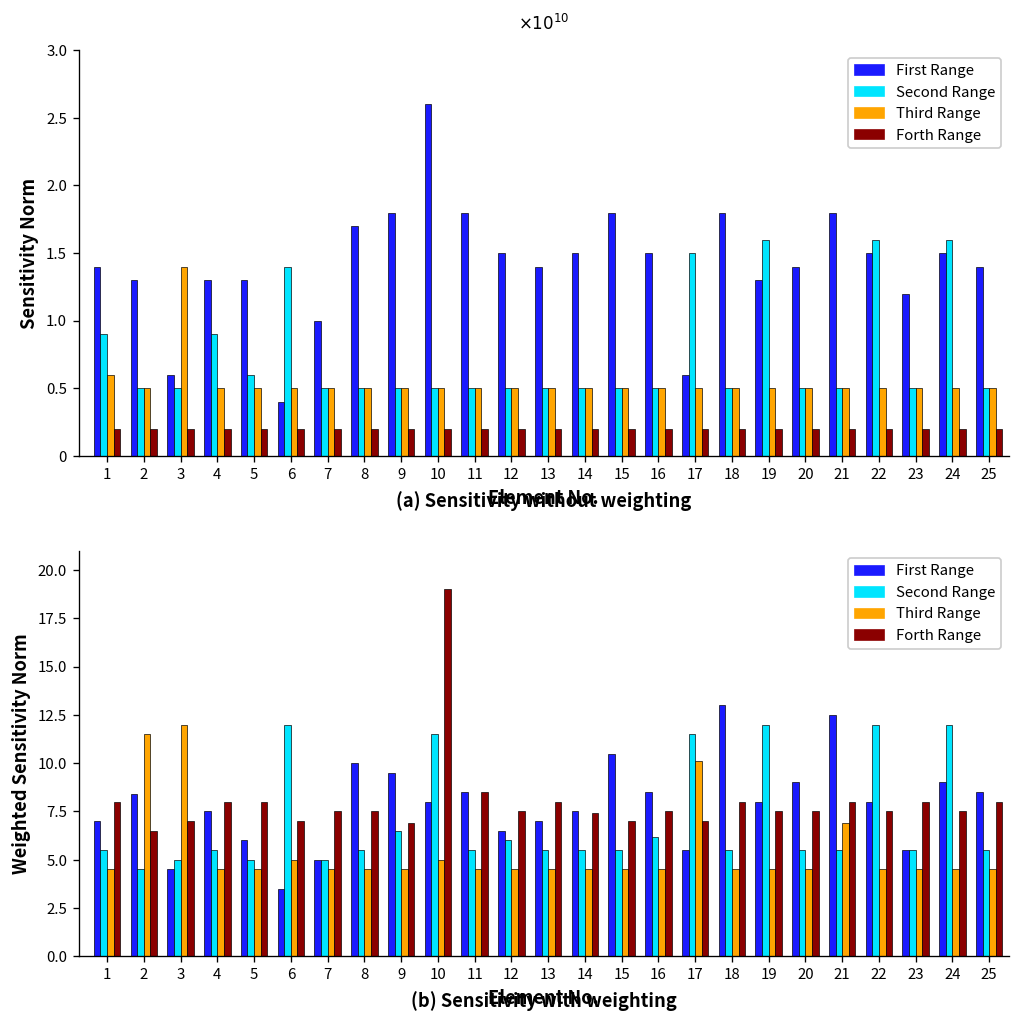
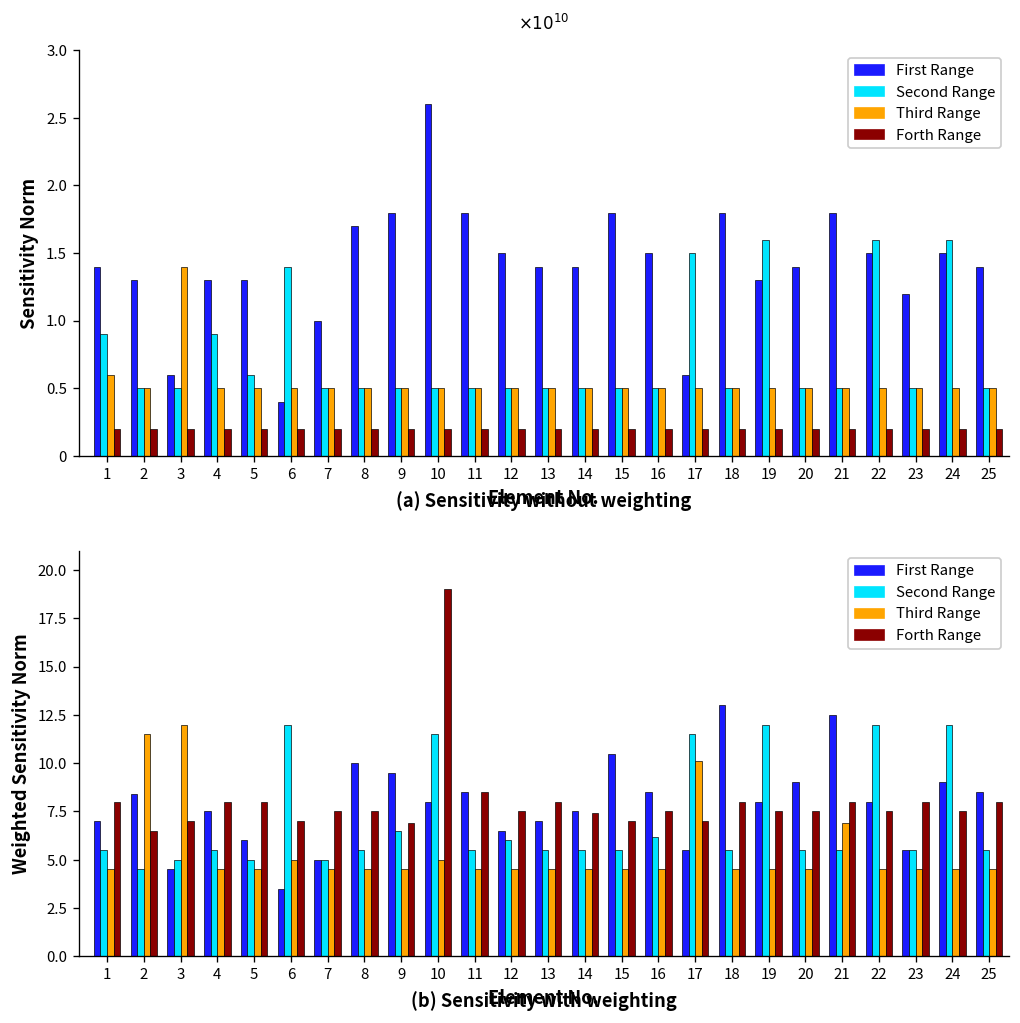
  {
    "(a) Sensitivity without weighting": {
      "First Range": {
        "1": 1.40,
        "2": 1.30,
        "3": 0.60,
        "4": 1.30,
        "5": 1.30,
        "6": 0.40,
        "7": 1.00,
        "8": 1.70,
        "9": 1.80,
        "10": 2.60,
        "11": 1.80,
        "12": 1.50,
        "13": 1.40,
-       "14": 1.50,
+       "14": 1.40,
        "15": 1.80,
        "16": 1.50,
        "17": 0.60,
        "18": 1.80,
        "19": 1.30,
        "20": 1.40,
        "21": 1.80,
        "22": 1.50,
        "23": 1.20,
        "24": 1.50,
        "25": 1.40
      },
      "Second Range": {
        "1": 0.90,
        "2": 0.50,
        "3": 0.50,
        "4": 0.90,
        "5": 0.60,
        "6": 1.40,
        "7": 0.50,
        "8": 0.50,
        "9": 0.50,
        "10": 0.50,
        "11": 0.50,
        "12": 0.50,
        "13": 0.50,
        "14": 0.50,
        "15": 0.50,
        "16": 0.50,
        "17": 1.50,
        "18": 0.50,
        "19": 1.60,
        "20": 0.50,
        "21": 0.50,
        "22": 1.60,
        "23": 0.50,
        "24": 1.60,
        "25": 0.50
      },
      "Third Range": {
        "1": 0.60,
        "2": 0.50,
        "3": 1.40,
        "4": 0.50,
        "5": 0.50,
        "6": 0.50,
        "7": 0.50,
        "8": 0.50,
        "9": 0.50,
        "10": 0.50,
        "11": 0.50,
        "12": 0.50,
        "13": 0.50,
        "14": 0.50,
        "15": 0.50,
        "16": 0.50,
        "17": 0.50,
        "18": 0.50,
        "19": 0.50,
        "20": 0.50,
        "21": 0.50,
        "22": 0.50,
        "23": 0.50,
        "24": 0.50,
        "25": 0.50
      },
      "Forth Range": {
        "1": 0.20,
        "2": 0.20,
        "3": 0.20,
        "4": 0.20,
        "5": 0.20,
        "6": 0.20,
        "7": 0.20,
        "8": 0.20,
        "9": 0.20,
        "10": 0.20,
        "11": 0.20,
        "12": 0.20,
        "13": 0.20,
        "14": 0.20,
        "15": 0.20,
        "16": 0.20,
        "17": 0.20,
        "18": 0.20,
        "19": 0.20,
        "20": 0.20,
        "21": 0.20,
        "22": 0.20,
        "23": 0.20,
        "24": 0.20,
        "25": 0.20
      }
    },
    "(b) Sensitivity with weighting": {
      "First Range": {
        "1": 7.0,
        "2": 8.4,
        "3": 4.5,
        "4": 7.5,
        "5": 6.0,
        "6": 3.5,
        "7": 5.0,
        "8": 10.0,
        "9": 9.5,
        "10": 8.0,
        "11": 8.5,
        "12": 6.5,
        "13": 7.0,
        "14": 7.5,
        "15": 10.5,
        "16": 8.5,
        "17": 5.5,
        "18": 13.0,
        "19": 8.0,
        "20": 9.0,
        "21": 12.5,
        "22": 8.0,
        "23": 5.5,
        "24": 9.0,
        "25": 8.5
      },
      "Second Range": {
        "1": 5.5,
        "2": 4.5,
        "3": 5.0,
        "4": 5.5,
        "5": 5.0,
        "6": 12.0,
        "7": 5.0,
        "8": 5.5,
        "9": 6.5,
        "10": 11.5,
        "11": 5.5,
        "12": 6.0,
        "13": 5.5,
        "14": 5.5,
        "15": 5.5,
        "16": 6.2,
        "17": 11.5,
        "18": 5.5,
        "19": 12.0,
        "20": 5.5,
        "21": 5.5,
        "22": 12.0,
        "23": 5.5,
        "24": 12.0,
        "25": 5.5
      },
      "Third Range": {
        "1": 4.5,
        "2": 11.5,
        "3": 12.0,
        "4": 4.5,
        "5": 4.5,
        "6": 5.0,
        "7": 4.5,
        "8": 4.5,
        "9": 4.5,
        "10": 5.0,
        "11": 4.5,
        "12": 4.5,
        "13": 4.5,
        "14": 4.5,
        "15": 4.5,
        "16": 4.5,
        "17": 10.1,
        "18": 4.5,
        "19": 4.5,
        "20": 4.5,
        "21": 6.9,
        "22": 4.5,
        "23": 4.5,
        "24": 4.5,
        "25": 4.5
      },
      "Forth Range": {
        "1": 8.0,
        "2": 6.5,
        "3": 7.0,
        "4": 8.0,
        "5": 8.0,
        "6": 7.0,
        "7": 7.5,
        "8": 7.5,
        "9": 6.9,
        "10": 19.0,
        "11": 8.5,
        "12": 7.5,
        "13": 8.0,
        "14": 7.4,
        "15": 7.0,
        "16": 7.5,
        "17": 7.0,
        "18": 8.0,
        "19": 7.5,
        "20": 7.5,
        "21": 8.0,
        "22": 7.5,
        "23": 8.0,
        "24": 7.5,
        "25": 8.0
      }
    }
  }
